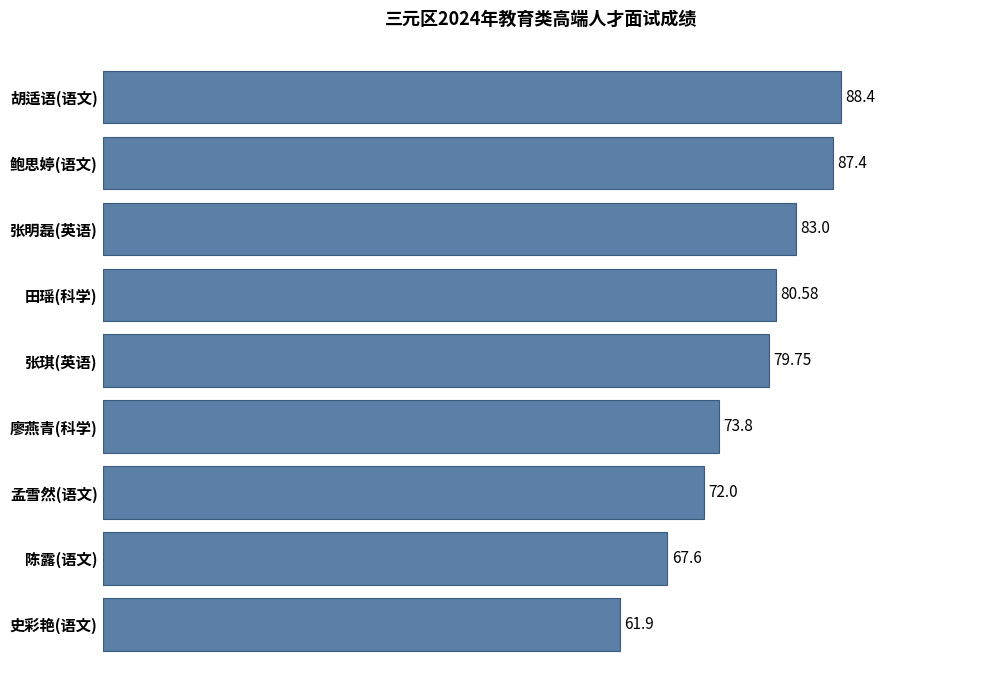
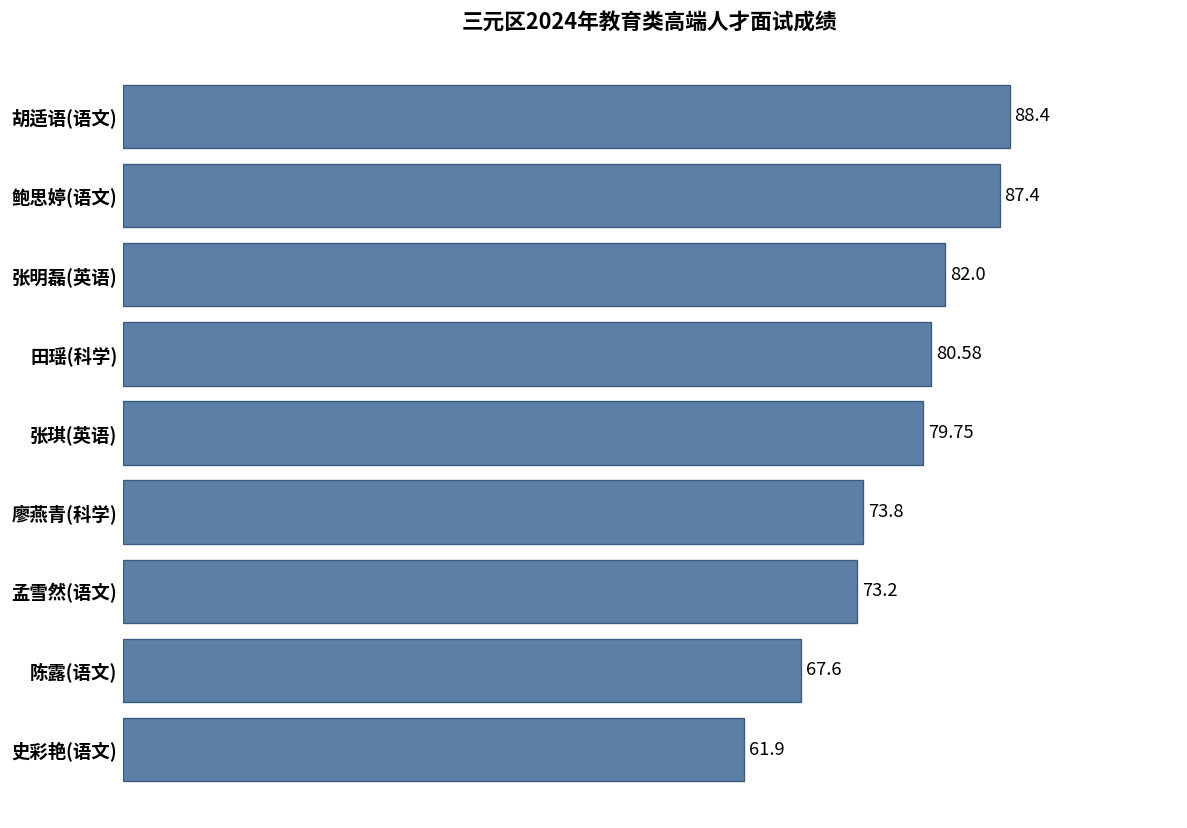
  {
    "胡适语(语文)": 88.4,
    "鲍思婷(语文)": 87.4,
-   "张明磊(英语)": 83.0,
+   "张明磊(英语)": 82.0,
    "田瑶(科学)": 80.58,
    "张琪(英语)": 79.75,
    "廖燕青(科学)": 73.8,
-   "孟雪然(语文)": 72.0,
+   "孟雪然(语文)": 73.2,
    "陈露(语文)": 67.6,
    "史彩艳(语文)": 61.9
  }
